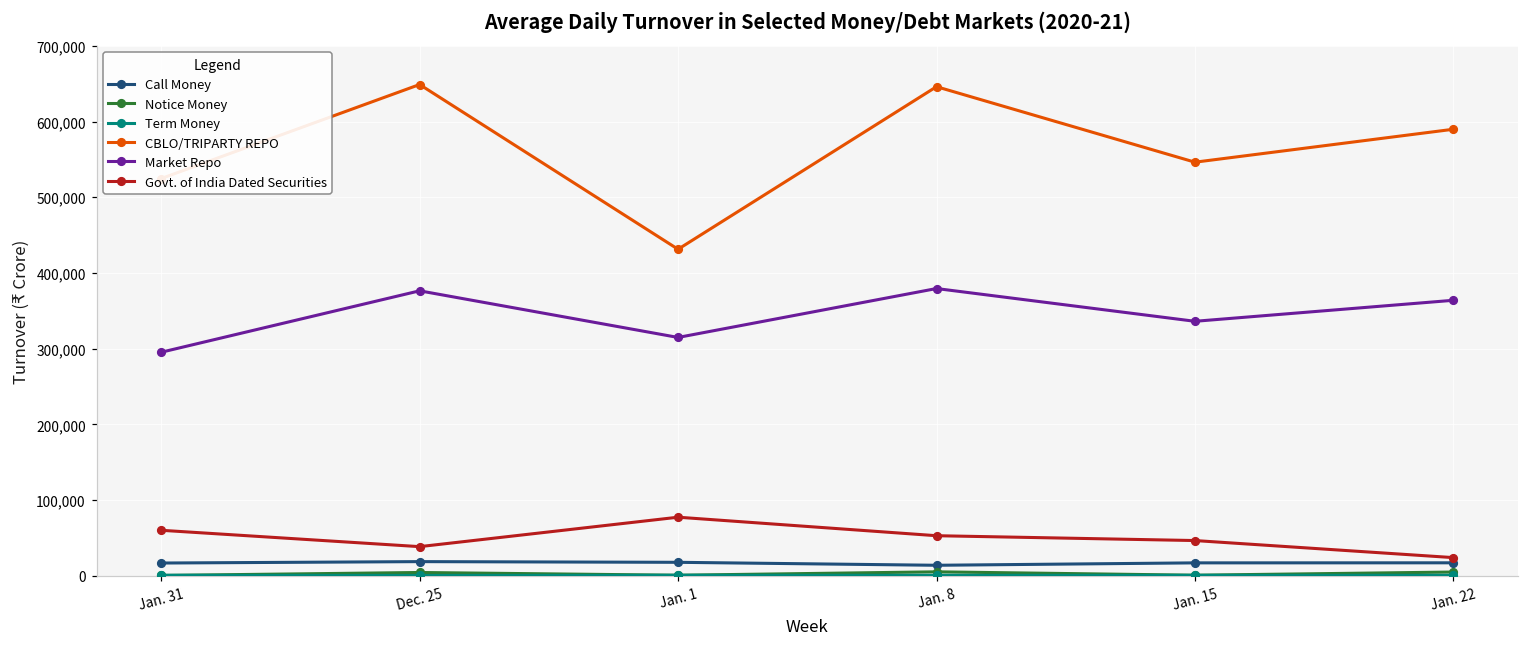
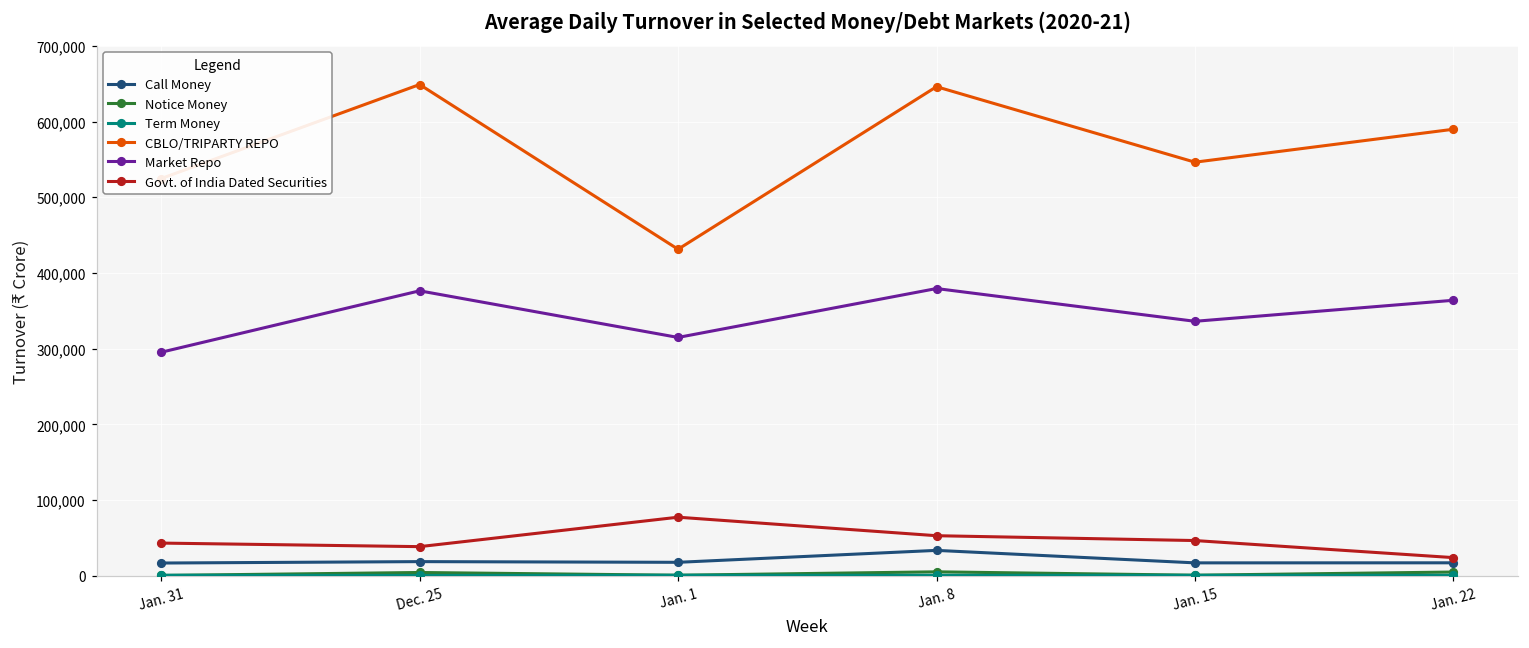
  {
    "Call Money": {
      "Jan. 31": "20,000",
      "Dec. 25": "20,000",
      "Jan. 1": "20,000",
-     "Jan. 8": "10,000",
+     "Jan. 8": "30,000",
      "Jan. 15": "20,000",
      "Jan. 22": "20,000"
    },
    "Notice Money": {
      "Dec. 25": "0",
      "Jan. 8": "10,000",
      "Jan. 22": "0"
    },
    "Term Money": {
      "Dec. 25": "0",
      "Jan. 8": "0",
      "Jan. 22": "0"
    },
    "CBLO/TRIPARTY REPO": {
      "Dec. 25": "650,000",
      "Jan. 1": "430,000",
      "Jan. 8": "650,000",
      "Jan. 15": "550,000",
      "Jan. 22": "590,000"
    },
    "Market Repo": {
      "Jan. 31": "300,000",
      "Dec. 25": "380,000",
      "Jan. 1": "310,000",
      "Jan. 8": "380,000",
      "Jan. 15": "340,000",
      "Jan. 22": "360,000"
    },
    "Govt. of India Dated Securities": {
-     "Jan. 31": "60,000",
+     "Jan. 31": "40,000",
      "Dec. 25": "40,000",
      "Jan. 1": "80,000",
      "Jan. 8": "50,000",
      "Jan. 15": "50,000",
      "Jan. 22": "20,000"
    }
  }
